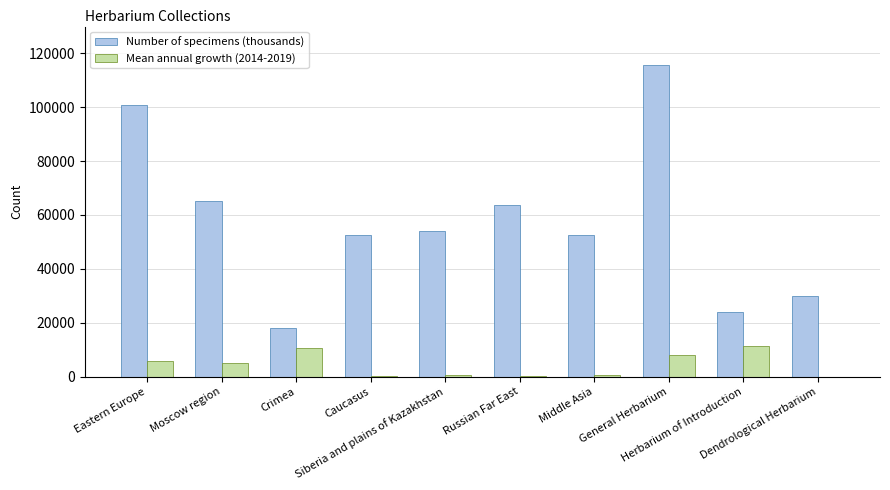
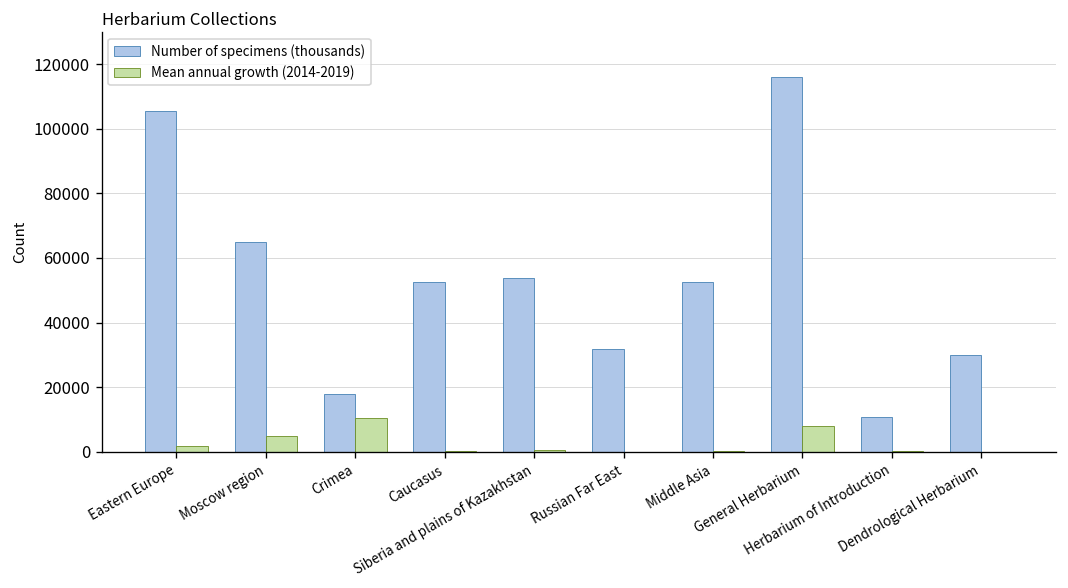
  {
    "Number of specimens (thousands)": {
-     "Eastern Europe": 101000,
+     "Eastern Europe": 105000,
      "Moscow region": 65000,
      "Crimea": 18000,
      "Caucasus": 53000,
      "Siberia and plains of Kazakhstan": 54000,
-     "Russian Far East": 64000,
+     "Russian Far East": 32000,
      "Middle Asia": 53000,
      "General Herbarium": 116000,
-     "Herbarium of Introduction": 24000,
+     "Herbarium of Introduction": 11000,
      "Dendrological Herbarium": 30000
    },
    "Mean annual growth (2014-2019)": {
-     "Eastern Europe": 6000,
+     "Eastern Europe": 2000,
      "Moscow region": 5000,
      "Crimea": 11000,
      "General Herbarium": 8000,
-     "Herbarium of Introduction": 11000,
+     "Herbarium of Introduction": 0,
      "Dendrological Herbarium": 0
    }
  }
